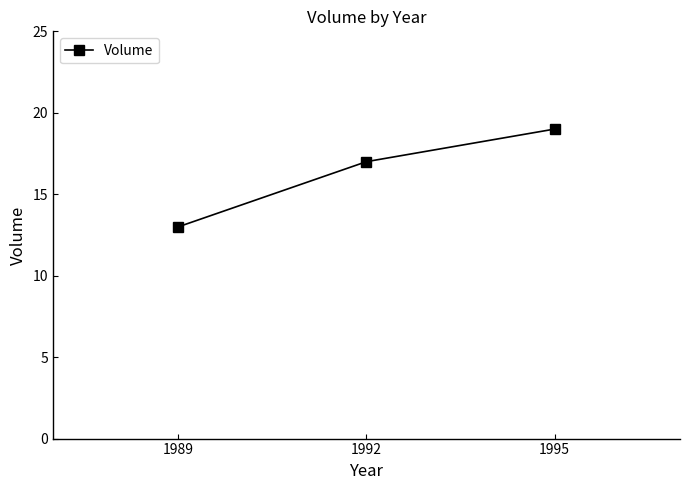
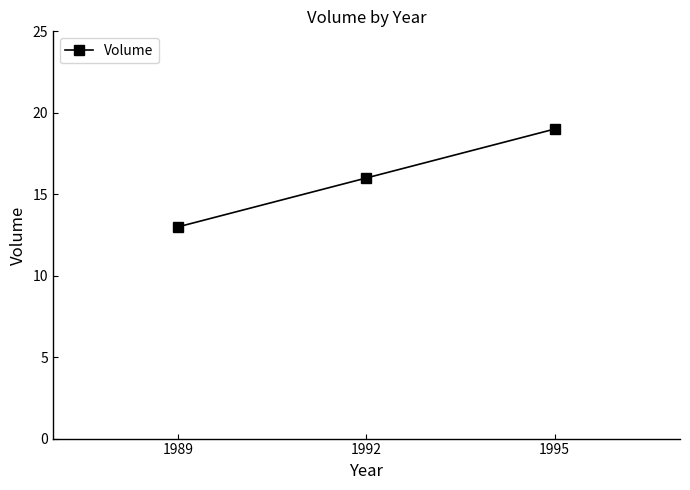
  {
    "1989": 13,
-   "1992": 17,
+   "1992": 16,
    "1995": 19
  }
